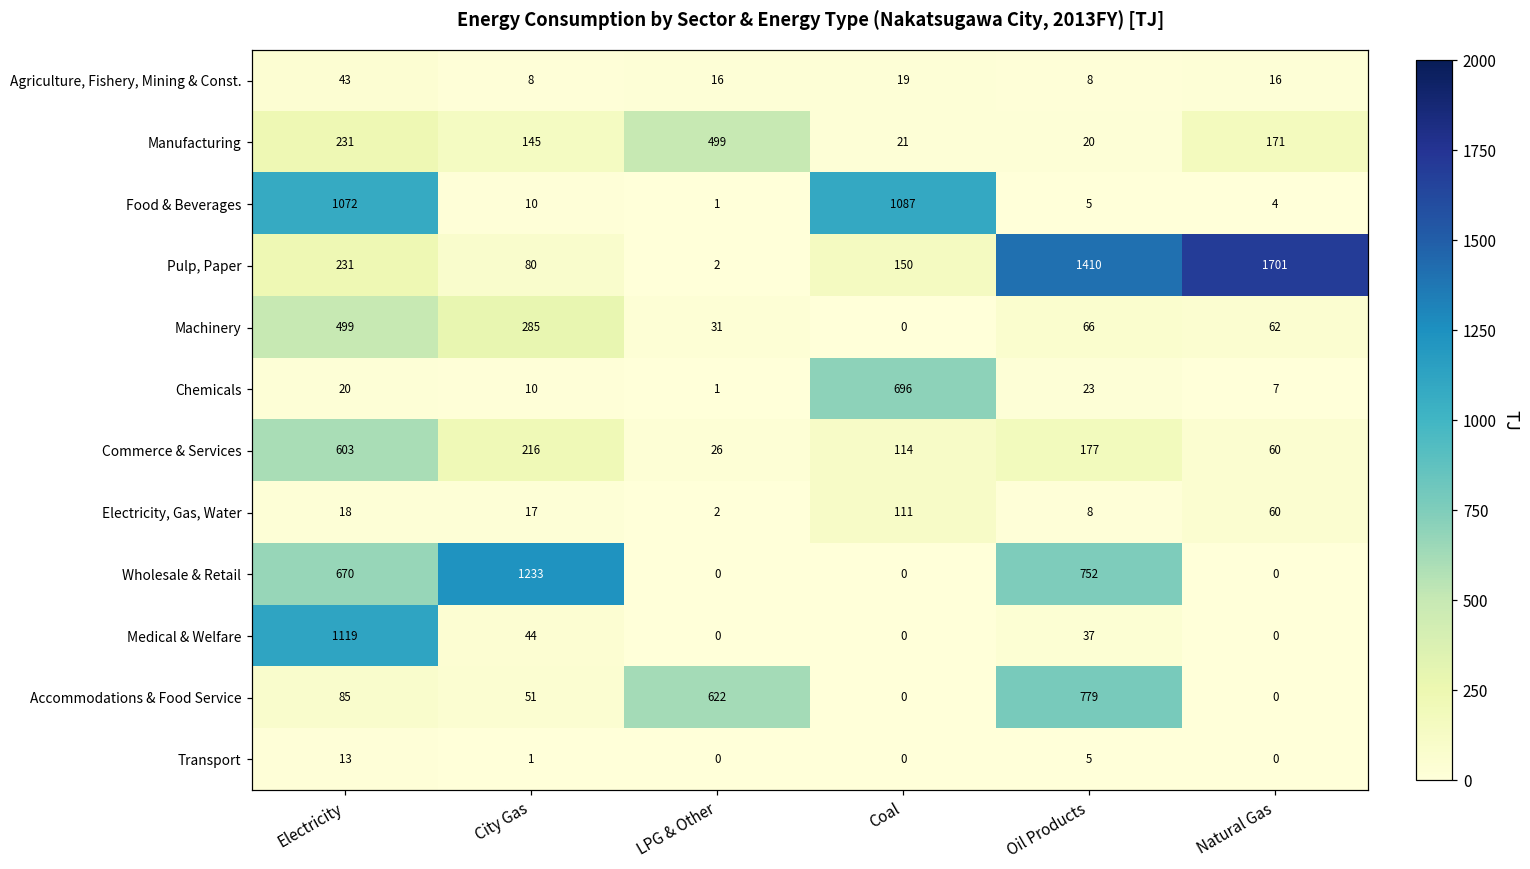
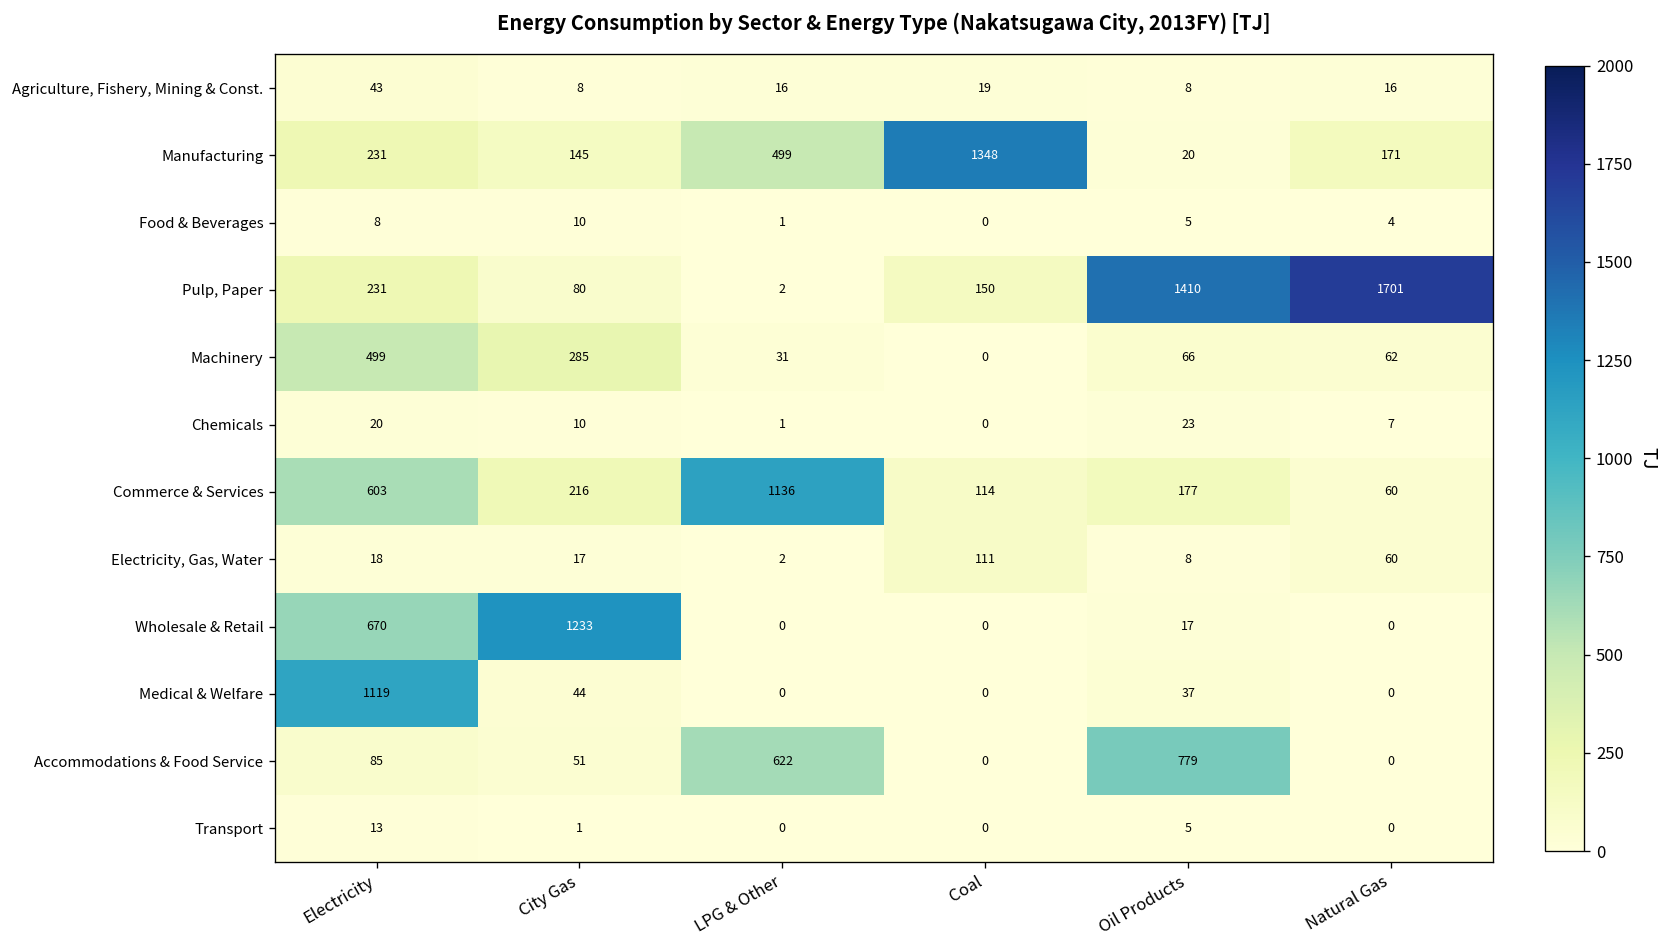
  {
    "Agriculture, Fishery, Mining & Const.": {
      "Electricity": 43,
      "City Gas": 8,
      "LPG & Other": 16,
      "Coal": 19,
      "Oil Products": 8,
      "Natural Gas": 16
    },
    "Manufacturing": {
      "Electricity": 231,
      "City Gas": 145,
      "LPG & Other": 499,
-     "Coal": 21,
+     "Coal": 1348,
      "Oil Products": 20,
      "Natural Gas": 171
    },
    "Food & Beverages": {
-     "Electricity": 1072,
+     "Electricity": 8,
      "City Gas": 10,
      "LPG & Other": 1,
-     "Coal": 1087,
+     "Coal": 0,
      "Oil Products": 5,
      "Natural Gas": 4
    },
    "Pulp, Paper": {
      "Electricity": 231,
      "City Gas": 80,
      "LPG & Other": 2,
      "Coal": 150,
      "Oil Products": 1410,
      "Natural Gas": 1701
    },
    "Machinery": {
      "Electricity": 499,
      "City Gas": 285,
      "LPG & Other": 31,
      "Coal": 0,
      "Oil Products": 66,
      "Natural Gas": 62
    },
    "Chemicals": {
      "Electricity": 20,
      "City Gas": 10,
      "LPG & Other": 1,
-     "Coal": 696,
+     "Coal": 0,
      "Oil Products": 23,
      "Natural Gas": 7
    },
    "Commerce & Services": {
      "Electricity": 603,
      "City Gas": 216,
-     "LPG & Other": 26,
+     "LPG & Other": 1136,
      "Coal": 114,
      "Oil Products": 177,
      "Natural Gas": 60
    },
    "Electricity, Gas, Water": {
      "Electricity": 18,
      "City Gas": 17,
      "LPG & Other": 2,
      "Coal": 111,
      "Oil Products": 8,
      "Natural Gas": 60
    },
    "Wholesale & Retail": {
      "Electricity": 670,
      "City Gas": 1233,
      "LPG & Other": 0,
      "Coal": 0,
-     "Oil Products": 752,
+     "Oil Products": 17,
      "Natural Gas": 0
    },
    "Medical & Welfare": {
      "Electricity": 1119,
      "City Gas": 44,
      "LPG & Other": 0,
      "Coal": 0,
      "Oil Products": 37,
      "Natural Gas": 0
    },
    "Accommodations & Food Service": {
      "Electricity": 85,
      "City Gas": 51,
      "LPG & Other": 622,
      "Coal": 0,
      "Oil Products": 779,
      "Natural Gas": 0
    },
    "Transport": {
      "Electricity": 13,
      "City Gas": 1,
      "LPG & Other": 0,
      "Coal": 0,
      "Oil Products": 5,
      "Natural Gas": 0
    }
  }
